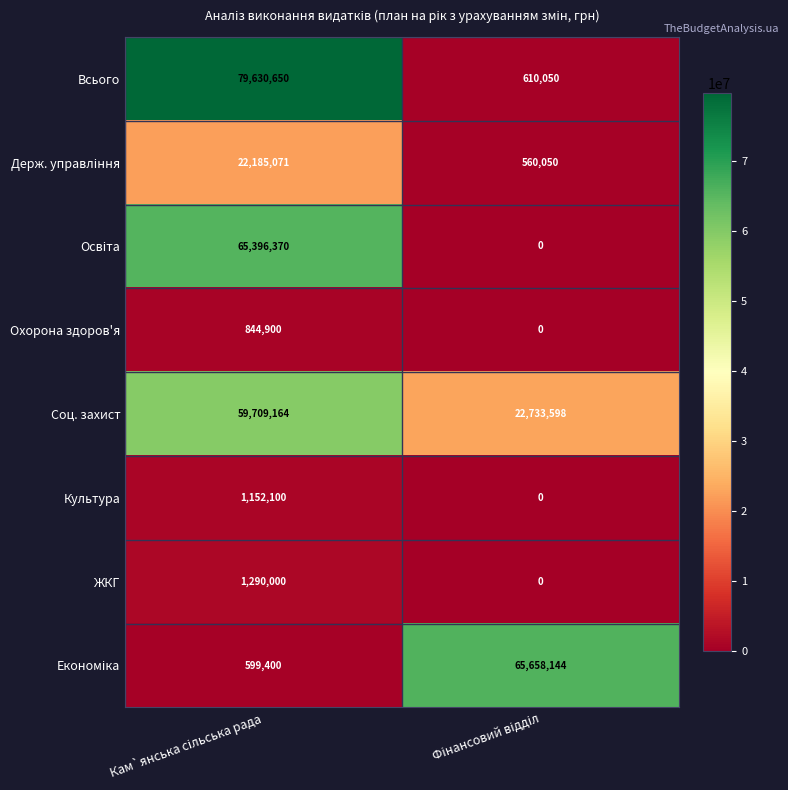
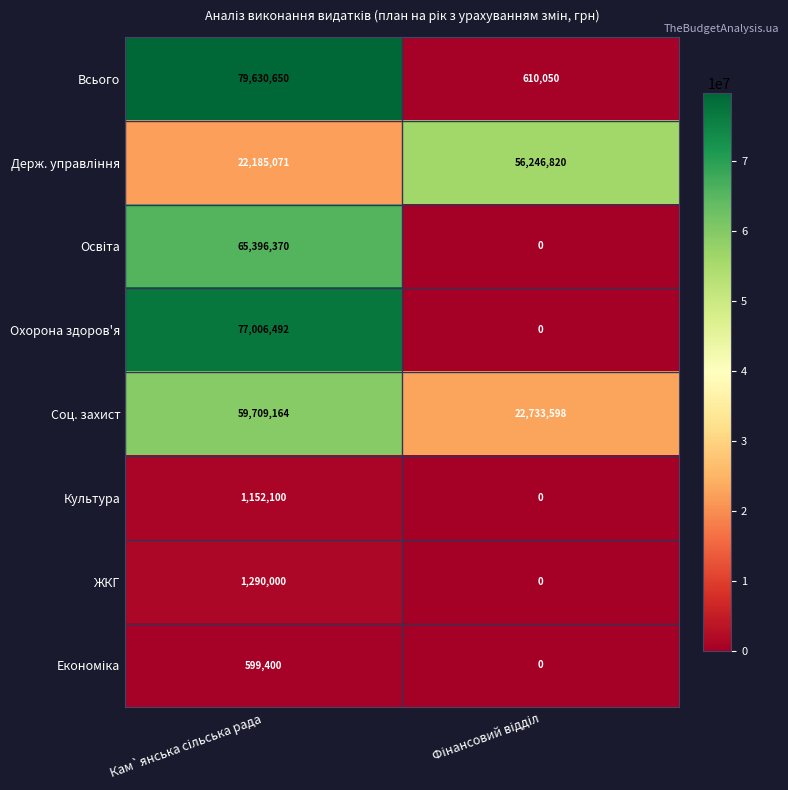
  {
    "Всього": {
      "Кам`янська сільська рада": "79,630,650",
      "Фінансовий відділ": "610,050"
    },
    "Держ. управління": {
      "Кам`янська сільська рада": "22,185,071",
-     "Фінансовий відділ": "560,050"
+     "Фінансовий відділ": "56,246,820"
    },
    "Освіта": {
      "Кам`янська сільська рада": "65,396,370",
      "Фінансовий відділ": "0"
    },
    "Охорона здоров'я": {
-     "Кам`янська сільська рада": "844,900",
+     "Кам`янська сільська рада": "77,006,492",
      "Фінансовий відділ": "0"
    },
    "Соц. захист": {
      "Кам`янська сільська рада": "59,709,164",
      "Фінансовий відділ": "22,733,598"
    },
    "Культура": {
      "Кам`янська сільська рада": "1,152,100",
      "Фінансовий відділ": "0"
    },
    "ЖКГ": {
      "Кам`янська сільська рада": "1,290,000",
      "Фінансовий відділ": "0"
    },
    "Економіка": {
      "Кам`янська сільська рада": "599,400",
-     "Фінансовий відділ": "65,658,144"
+     "Фінансовий відділ": "0"
    }
  }
